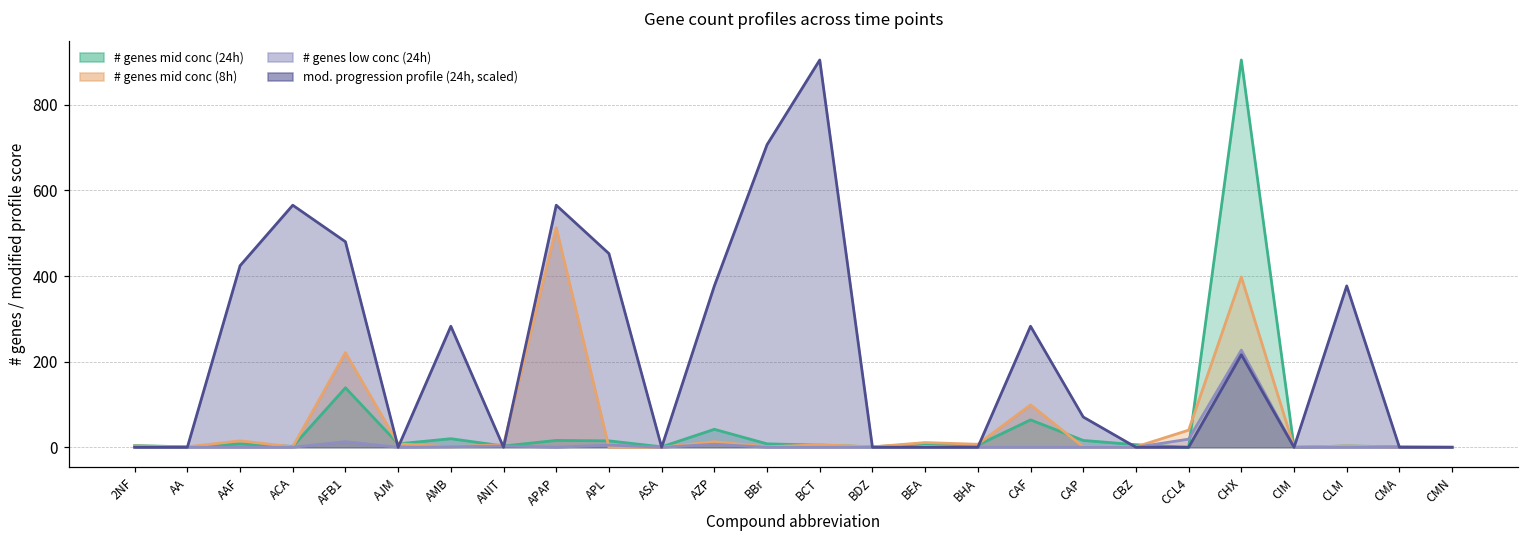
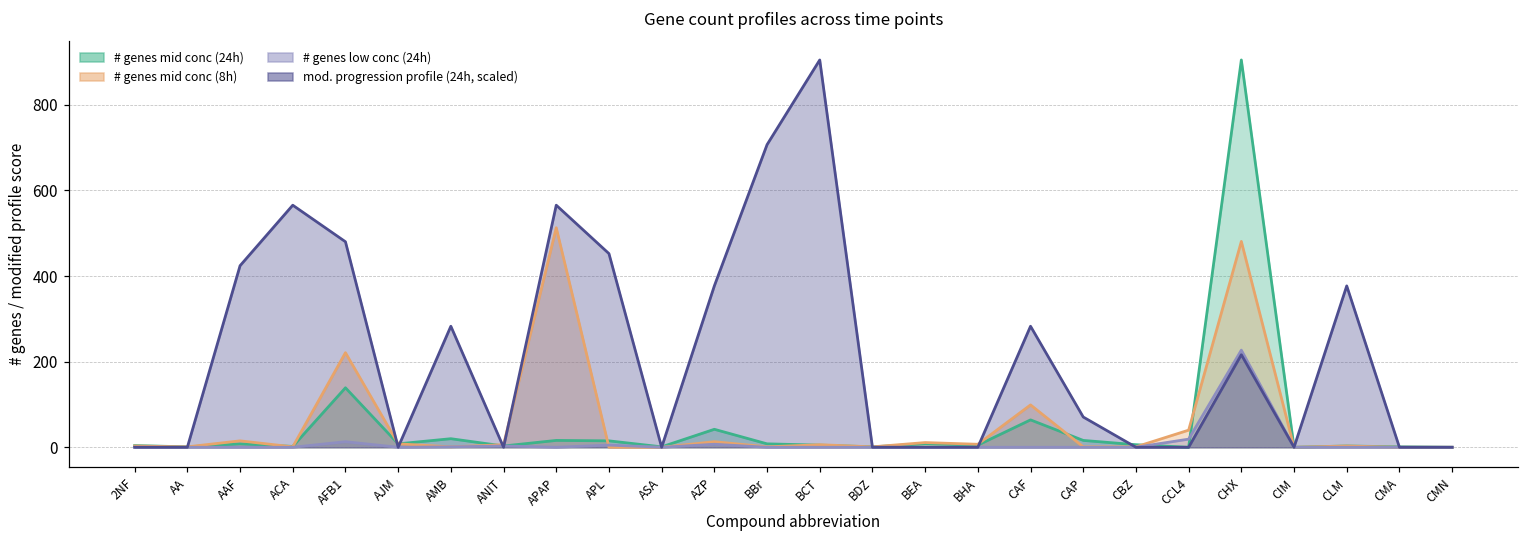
  {
    "# genes mid conc (8h)": {
      "AAF": 20,
      "AFB1": 220,
      "APAP": 510,
      "CAF": 100,
      "CCL4": 40,
-     "CHX": 400
+     "CHX": 480
    }
  }
